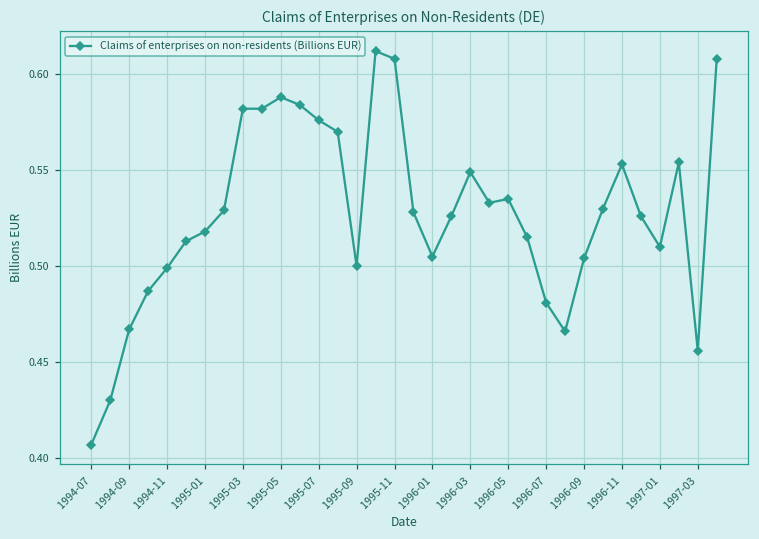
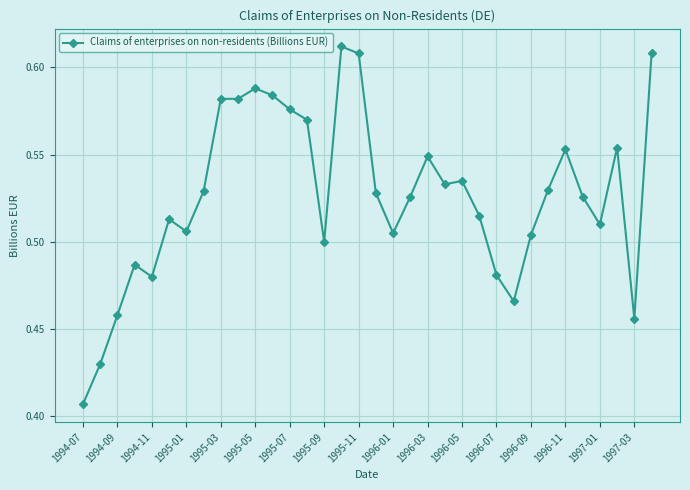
  {
    "1994-07": 0.407,
-   "1994-09": 0.467,
-   "1994-11": 0.499,
-   "1995-01": 0.518,
+   "1994-09": 0.458,
+   "1994-11": 0.480,
+   "1995-01": 0.506,
    "1995-03": 0.582,
    "1995-05": 0.588,
    "1995-07": 0.576,
    "1995-09": 0.500,
    "1995-11": 0.608,
    "1996-01": 0.505,
    "1996-03": 0.549,
    "1996-05": 0.535,
    "1996-07": 0.481,
    "1996-09": 0.504,
    "1996-11": 0.553,
    "1997-01": 0.510,
    "1997-03": 0.456
  }
